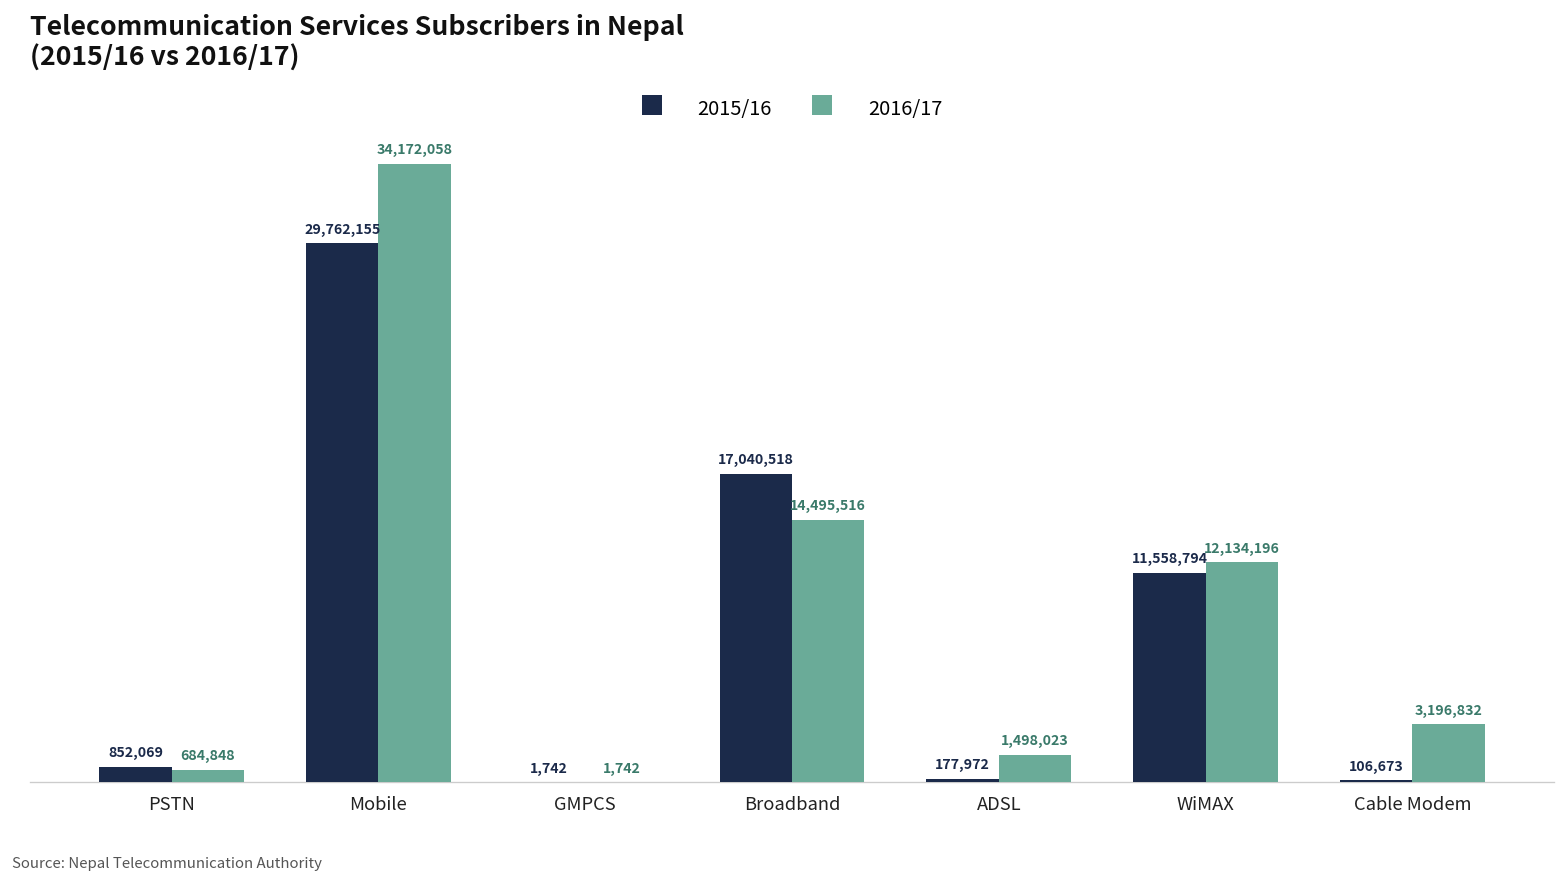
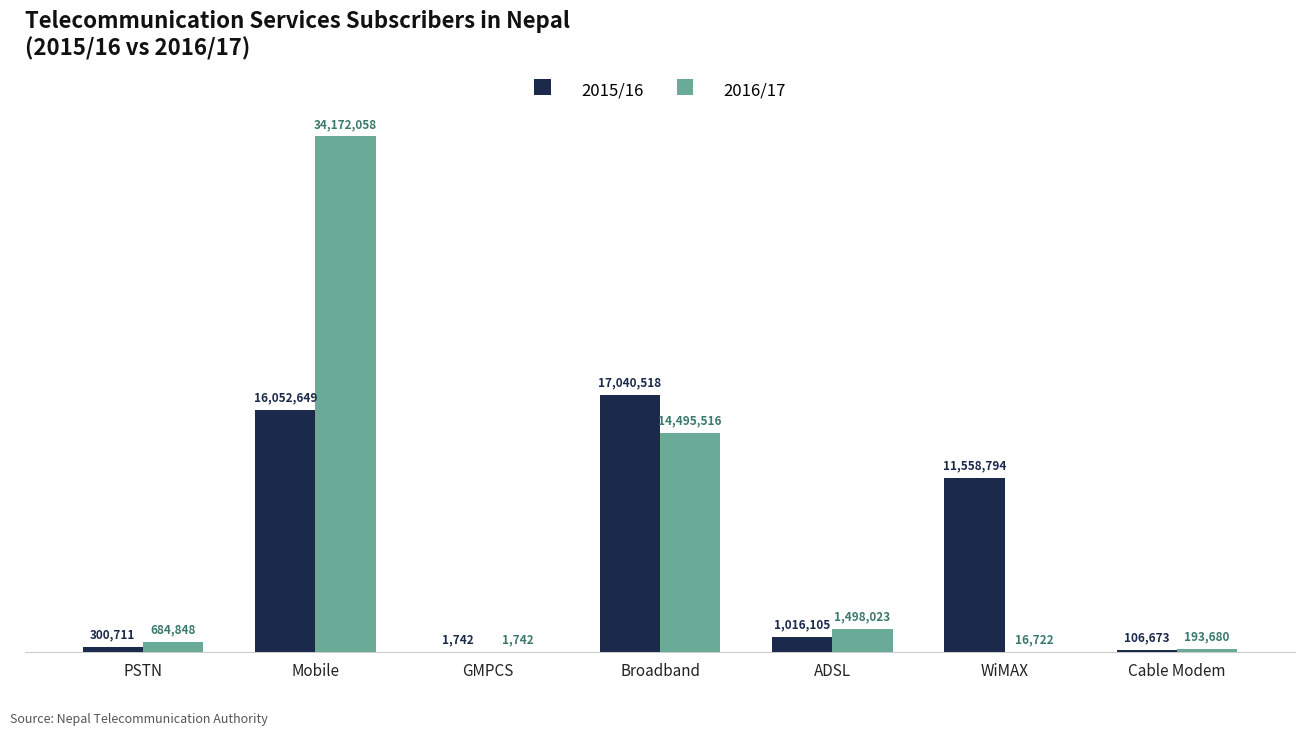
  {
    "2015/16": {
-     "PSTN": "852,069",
-     "Mobile": "29,762,155",
+     "PSTN": "300,711",
+     "Mobile": "16,052,649",
      "GMPCS": "1,742",
      "Broadband": "17,040,518",
-     "ADSL": "177,972",
+     "ADSL": "1,016,105",
      "WiMAX": "11,558,794",
      "Cable Modem": "106,673"
    },
    "2016/17": {
      "PSTN": "684,848",
      "Mobile": "34,172,058",
      "GMPCS": "1,742",
      "Broadband": "14,495,516",
      "ADSL": "1,498,023",
-     "WiMAX": "12,134,196",
-     "Cable Modem": "3,196,832"
+     "WiMAX": "16,722",
+     "Cable Modem": "193,680"
    }
  }
